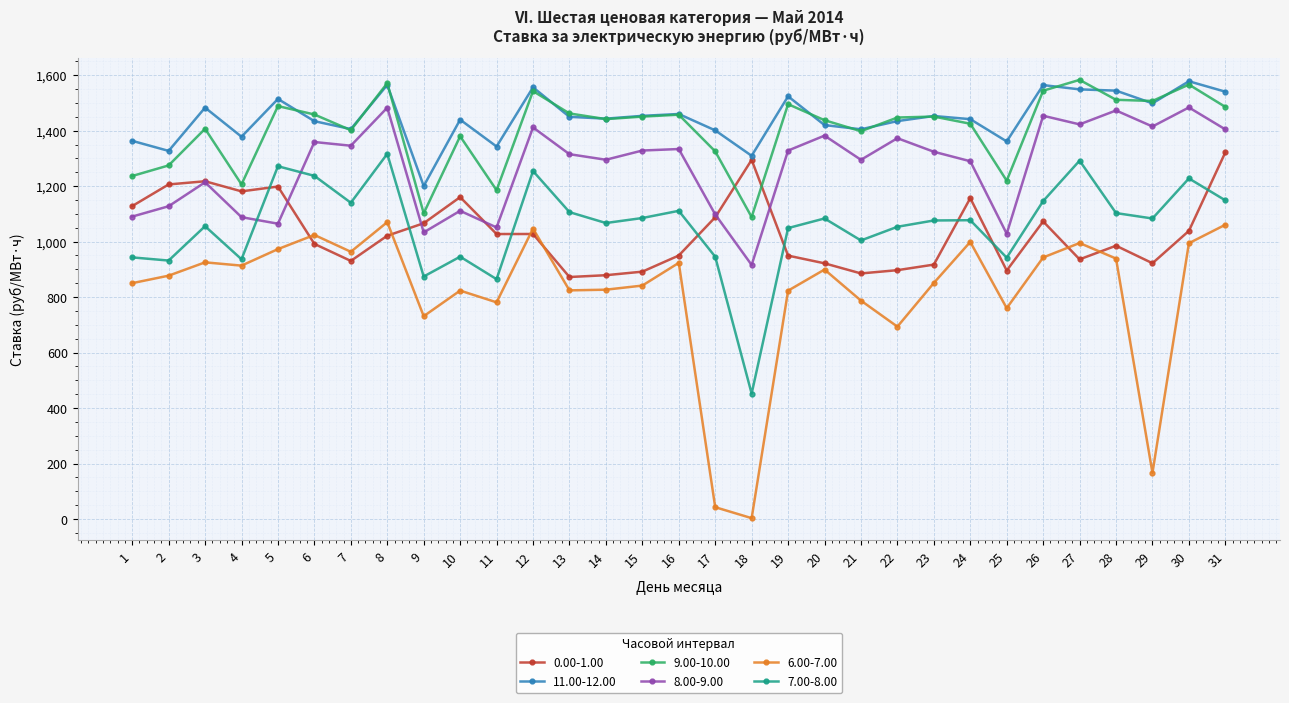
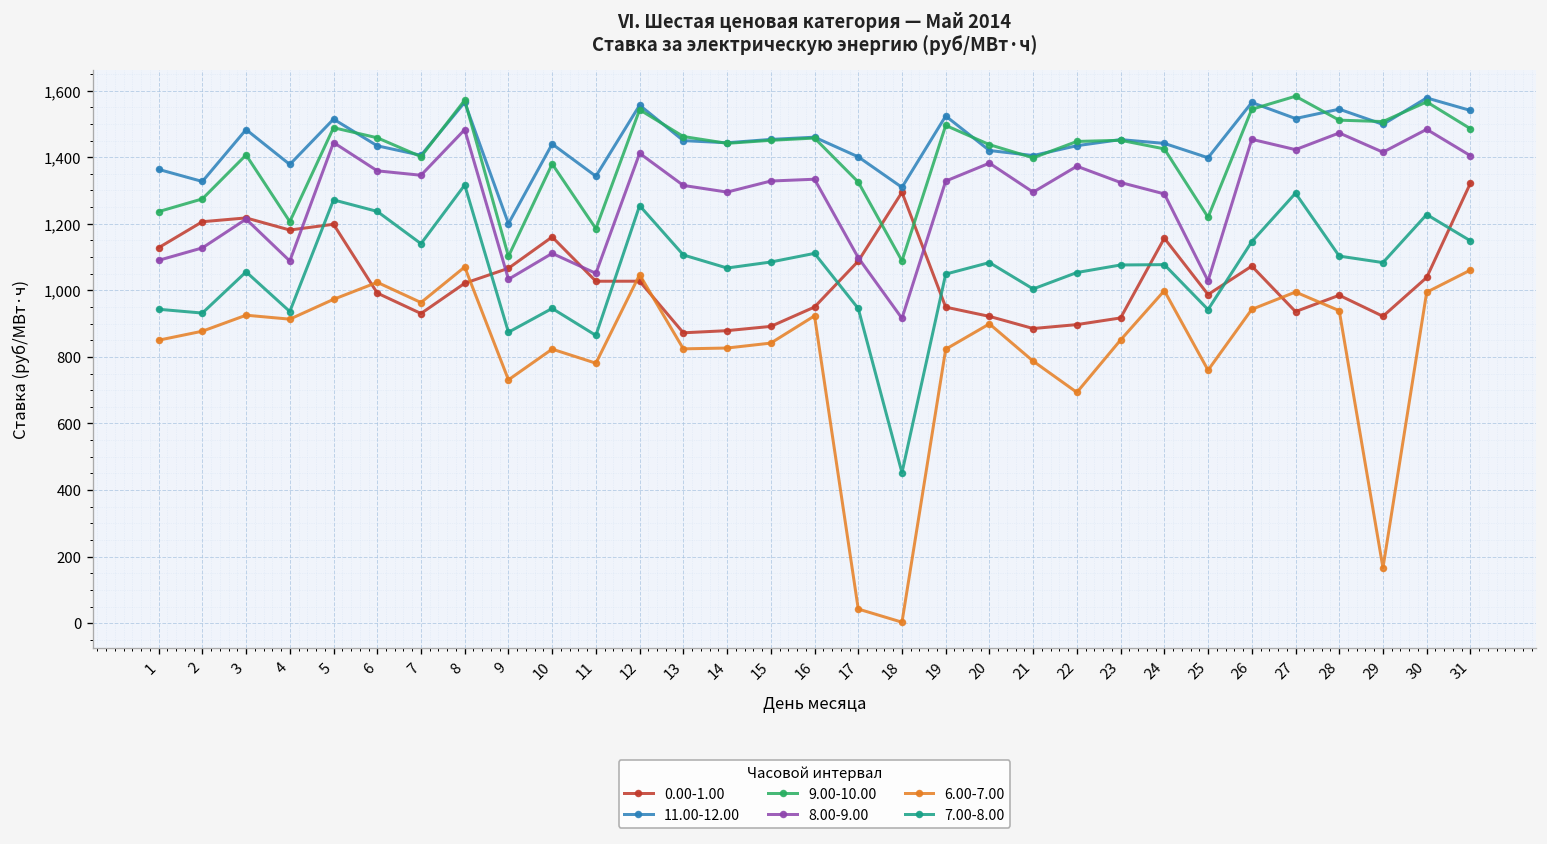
  {
    "0.00-1.00": {
      "1": "1,130",
      "2": "1,210",
      "4": "1,180",
      "5": "1,200",
      "6": "990",
      "7": "930",
      "8": "1,020",
      "9": "1,070",
      "10": "1,160",
      "11": "1,030",
      "12": "1,030",
      "13": "870",
      "14": "880",
      "15": "890",
      "16": "950",
      "17": "1,090",
      "18": "1,290",
      "19": "950",
      "20": "920",
      "21": "890",
      "22": "900",
      "23": "920",
      "24": "1,160",
-     "25": "900",
+     "25": "990",
      "26": "1,070",
      "27": "940",
      "28": "990",
      "29": "920",
      "30": "1,040",
      "31": "1,320"
    },
    "11.00-12.00": {
      "1": "1,360",
      "2": "1,330",
      "3": "1,480",
      "4": "1,380",
      "5": "1,510",
      "6": "1,430",
      "9": "1,200",
      "10": "1,440",
      "11": "1,340",
      "12": "1,560",
      "13": "1,450",
      "17": "1,400",
      "18": "1,310",
      "19": "1,520",
      "20": "1,420",
      "22": "1,430",
      "24": "1,440",
-     "25": "1,360",
+     "25": "1,400",
      "26": "1,560",
-     "27": "1,550",
+     "27": "1,520",
      "28": "1,540",
      "30": "1,580",
      "31": "1,540"
    },
    "8.00-9.00": {
      "1": "1,090",
      "2": "1,130",
      "4": "1,090",
-     "5": "1,060",
+     "5": "1,440",
      "6": "1,360",
      "7": "1,350",
      "8": "1,480",
      "9": "1,030",
      "10": "1,110",
      "11": "1,050",
      "12": "1,410",
      "13": "1,320",
      "14": "1,300",
      "15": "1,330",
      "16": "1,330",
      "17": "1,100",
      "18": "920",
      "19": "1,330",
      "20": "1,380",
      "21": "1,290",
      "22": "1,370",
      "23": "1,320",
      "24": "1,290",
      "25": "1,030",
      "26": "1,450",
      "27": "1,420",
      "28": "1,470",
      "29": "1,410",
      "30": "1,480",
      "31": "1,400"
    },
    "6.00-7.00": {
      "1": "850",
      "2": "880",
      "3": "930",
      "4": "910",
      "5": "970",
      "6": "1,020",
      "7": "960",
      "8": "1,070",
      "9": "730",
      "10": "820",
      "11": "780",
      "12": "1,050",
      "13": "820",
      "14": "830",
      "15": "840",
      "16": "920",
      "17": "40",
      "18": "0",
      "19": "820",
      "20": "900",
      "21": "790",
      "22": "690",
      "23": "850",
      "24": "1,000",
      "25": "760",
      "26": "940",
      "27": "990",
      "28": "940",
      "29": "170",
      "30": "990",
      "31": "1,060"
    }
  }
